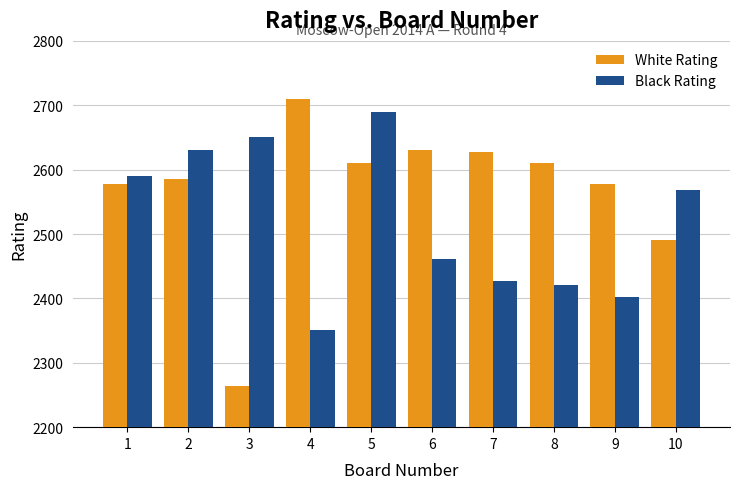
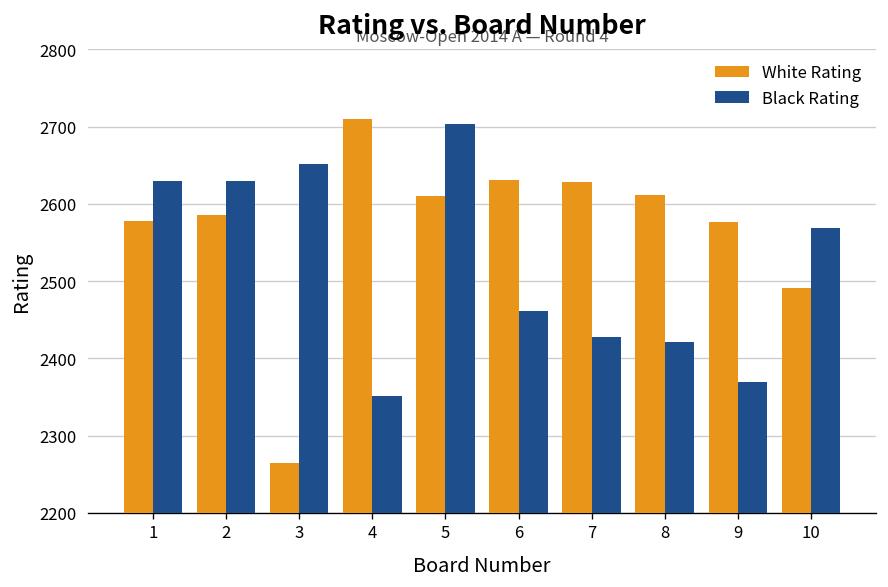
  {
    "White Rating": {
      "1": 2580,
      "2": 2590,
      "3": 2260,
      "4": 2710,
      "5": 2610,
      "6": 2630,
      "7": 2630,
      "8": 2610,
      "9": 2580,
      "10": 2490
    },
    "Black Rating": {
-     "1": 2590,
+     "1": 2630,
      "2": 2630,
      "3": 2650,
      "4": 2350,
-     "5": 2690,
+     "5": 2700,
      "6": 2460,
      "7": 2430,
      "8": 2420,
-     "9": 2400,
+     "9": 2370,
      "10": 2570
    }
  }
